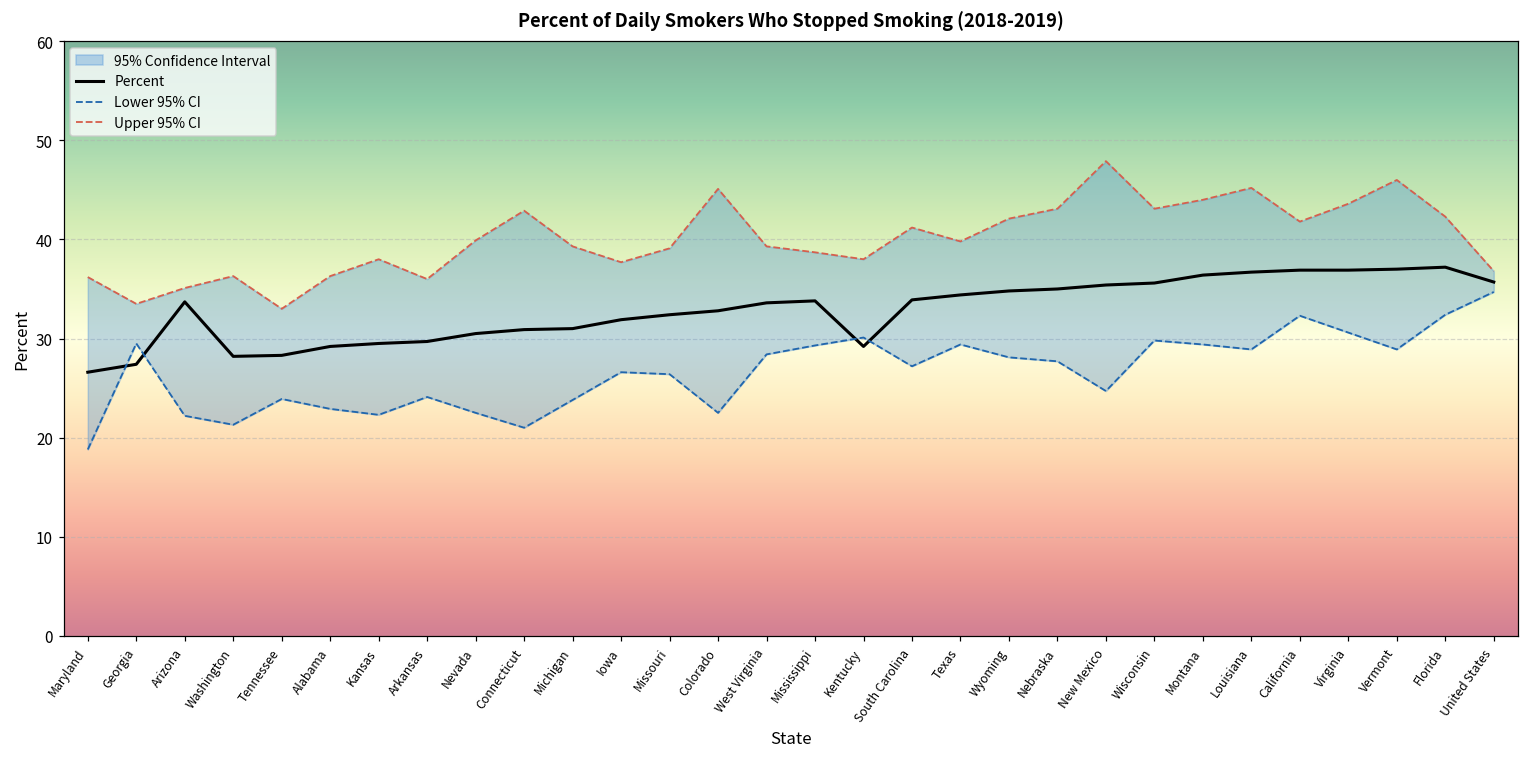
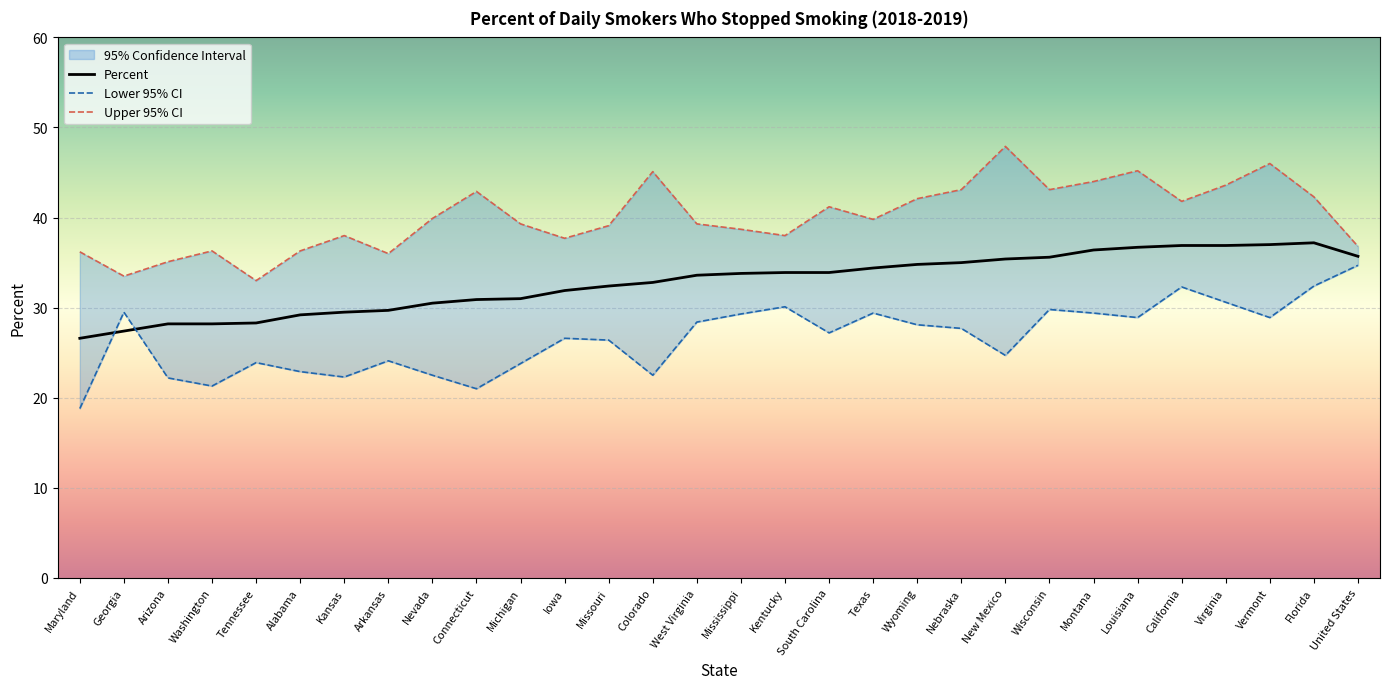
  {
    "Percent": {
      "Maryland": 27,
      "Georgia": 27,
-     "Arizona": 34,
+     "Arizona": 28,
      "Washington": 28,
      "Tennessee": 28,
      "Alabama": 29,
      "Kansas": 30,
      "Arkansas": 30,
      "Nevada": 31,
      "Connecticut": 31,
      "Michigan": 31,
      "Iowa": 32,
      "Missouri": 32,
      "Colorado": 33,
      "West Virginia": 34,
      "Mississippi": 34,
-     "Kentucky": 29,
+     "Kentucky": 34,
      "South Carolina": 34,
      "Texas": 34,
      "Wyoming": 35,
      "Nebraska": 35,
      "New Mexico": 35,
      "Wisconsin": 36,
      "Montana": 36,
      "Louisiana": 37,
      "California": 37,
      "Virginia": 37,
      "Vermont": 37,
      "Florida": 37,
      "United States": 36
    },
    "Lower 95% CI": {
      "Maryland": 19,
      "Georgia": 30,
      "Arizona": 22,
      "Washington": 21,
      "Tennessee": 24,
      "Alabama": 23,
      "Kansas": 22,
      "Arkansas": 24,
      "Nevada": 23,
      "Connecticut": 21,
      "Michigan": 24,
      "Iowa": 27,
      "Missouri": 26,
      "Colorado": 23,
      "West Virginia": 28,
      "Mississippi": 29,
      "Kentucky": 30,
      "South Carolina": 27,
      "Texas": 29,
      "Wyoming": 28,
      "Nebraska": 28,
      "New Mexico": 25,
      "Wisconsin": 30,
      "Montana": 29,
      "Louisiana": 29,
      "California": 32,
      "Virginia": 31,
      "Vermont": 29,
      "Florida": 32,
      "United States": 35
    },
    "95% Confidence Interval": {
      "Maryland": 36,
      "Georgia": 34,
      "Arizona": 35,
      "Washington": 36,
      "Tennessee": 33,
      "Alabama": 36,
      "Kansas": 38,
      "Arkansas": 36,
      "Nevada": 40,
      "Connecticut": 43,
      "Michigan": 39,
      "Iowa": 38,
      "Missouri": 39,
      "Colorado": 45,
      "West Virginia": 39,
      "Mississippi": 39,
      "Kentucky": 38,
      "South Carolina": 41,
      "Texas": 40,
      "Wyoming": 42,
      "Nebraska": 43,
      "New Mexico": 48,
      "Wisconsin": 43,
      "Montana": 44,
      "Louisiana": 45,
      "California": 42,
      "Virginia": 44,
      "Vermont": 46,
      "Florida": 42,
      "United States": 37
    }
  }
